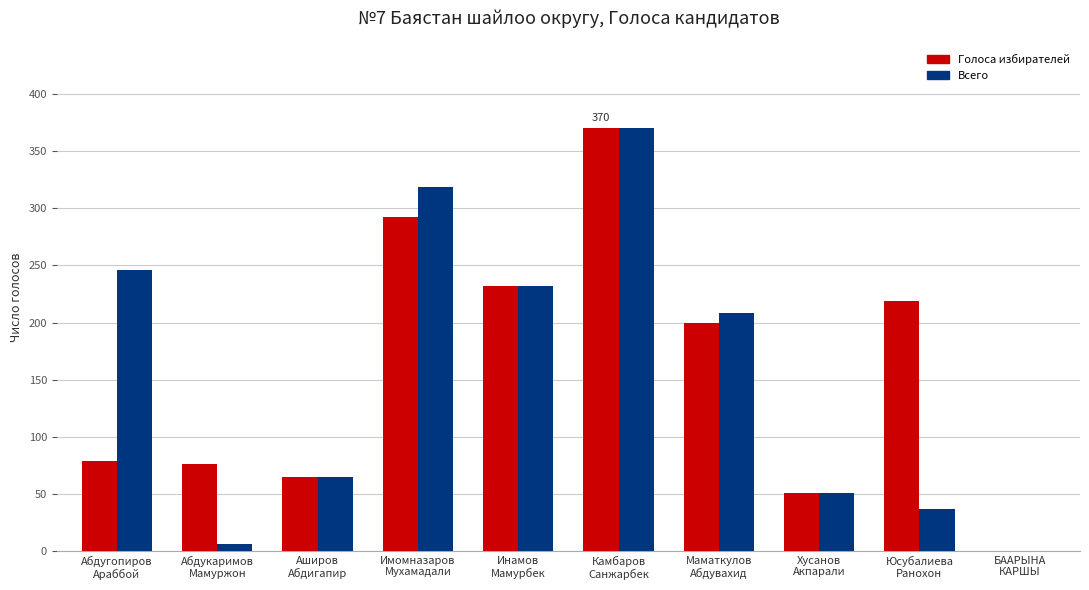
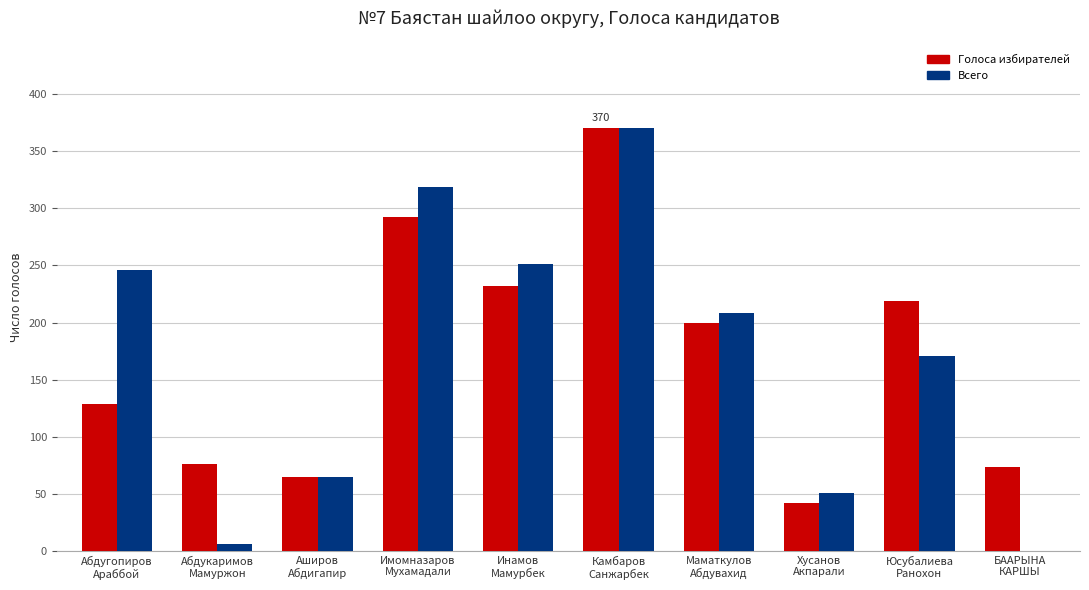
  {
    "Голоса избирателей": {
-     "Абдугопиров Араббой": 79,
+     "Абдугопиров Араббой": 129,
      "Абдукаримов Мамуржон": 76,
      "Аширов Абдигапир": 65,
      "Имомназаров Мухамадали": 292,
      "Инамов Мамурбек": 232,
      "Маматкулов Абдувахид": 200,
-     "Хусанов Акпарали": 51,
+     "Хусанов Акпарали": 42,
      "Юсубалиева Ранохон": 219,
-     "БААРЫНА КАРШЫ": 0
+     "БААРЫНА КАРШЫ": 74
    },
    "Всего": {
      "Абдугопиров Араббой": 246,
      "Абдукаримов Мамуржон": 6,
      "Аширов Абдигапир": 65,
      "Имомназаров Мухамадали": 319,
-     "Инамов Мамурбек": 232,
+     "Инамов Мамурбек": 251,
      "Маматкулов Абдувахид": 208,
      "Хусанов Акпарали": 51,
-     "Юсубалиева Ранохон": 37,
+     "Юсубалиева Ранохон": 171,
      "БААРЫНА КАРШЫ": 0
    }
  }
